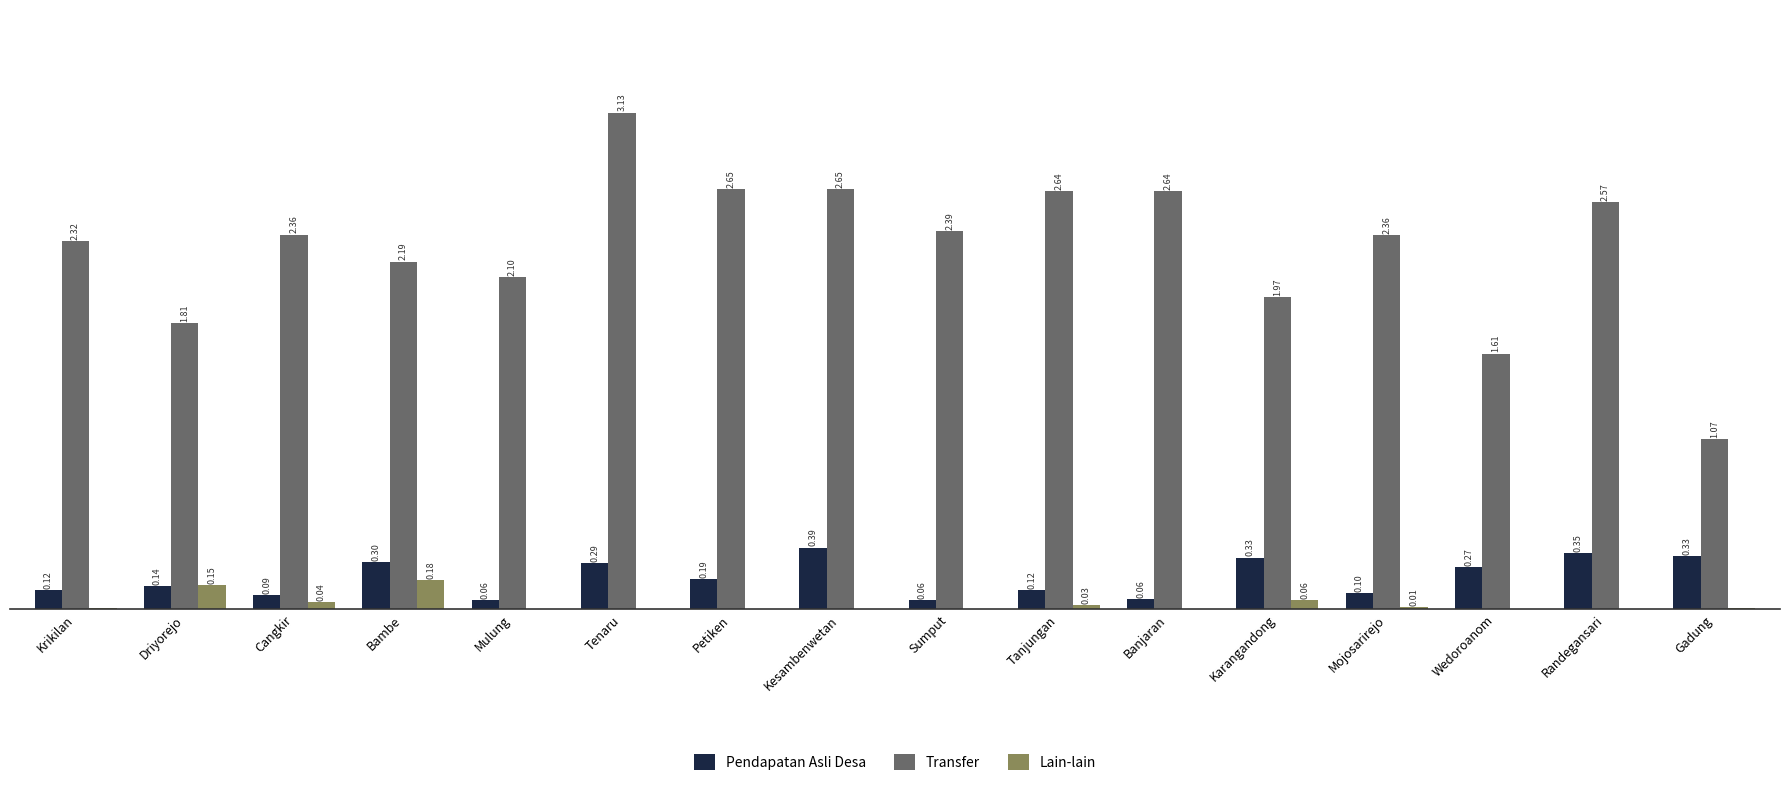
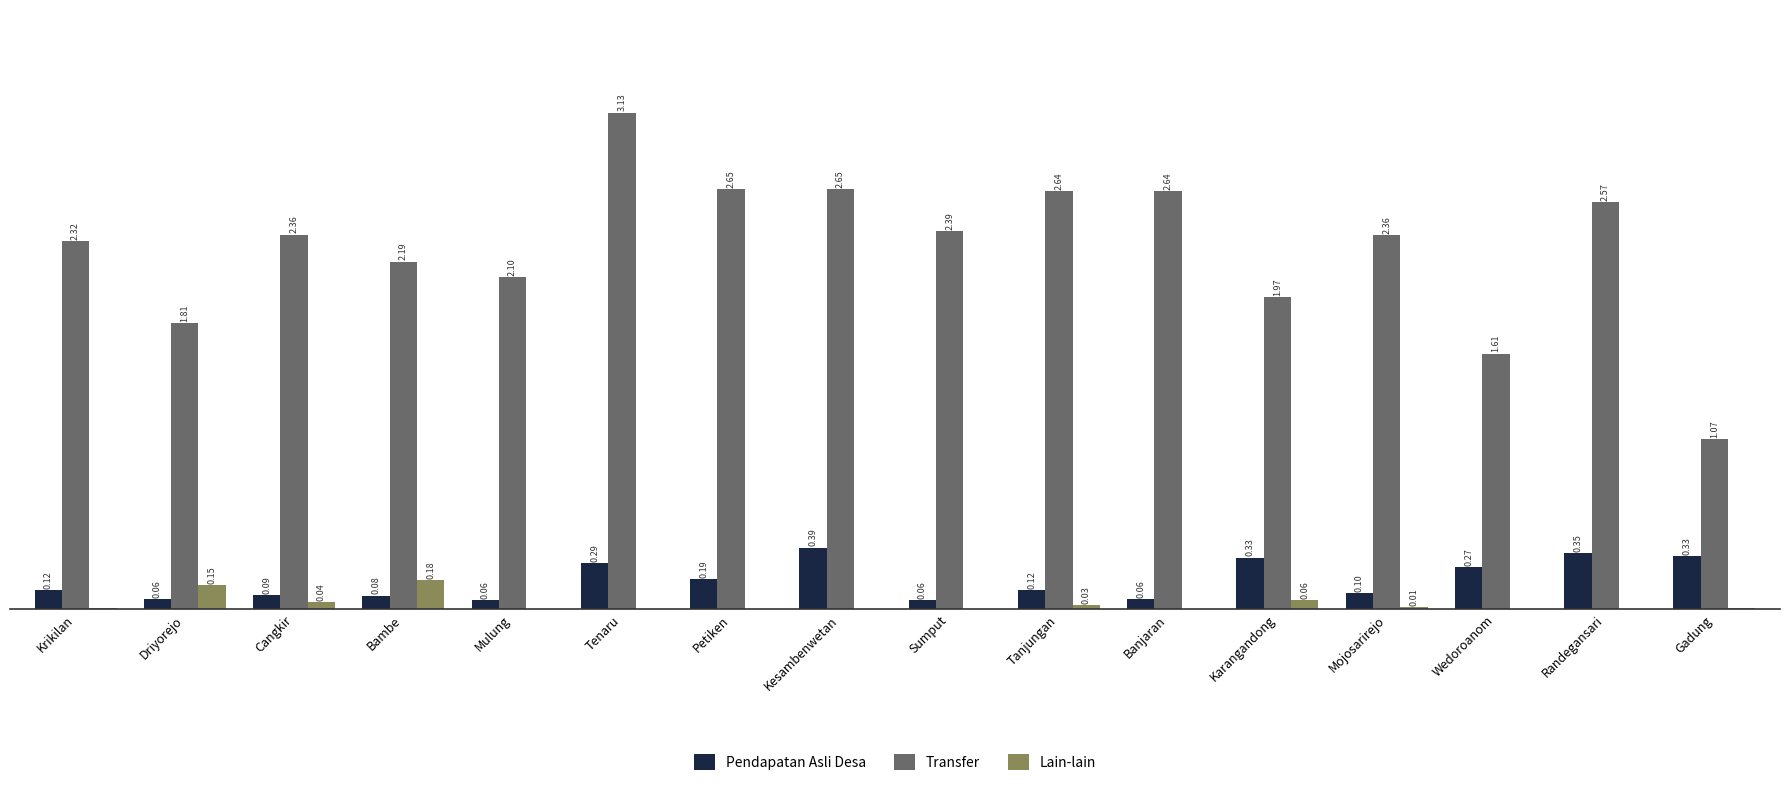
  {
    "Pendapatan Asli Desa": {
      "Krikilan": 0.12,
-     "Driyorejo": 0.14,
+     "Driyorejo": 0.06,
      "Cangkir": 0.09,
-     "Bambe": 0.30,
+     "Bambe": 0.08,
      "Mulung": 0.06,
      "Tenaru": 0.29,
      "Petiken": 0.19,
      "Kesambenwetan": 0.39,
      "Sumput": 0.06,
      "Tanjungan": 0.12,
      "Banjaran": 0.06,
      "Karangandong": 0.33,
      "Mojosarirejo": 0.10,
      "Wedoroanom": 0.27,
      "Randegansari": 0.35,
      "Gadung": 0.33
    }
  }
